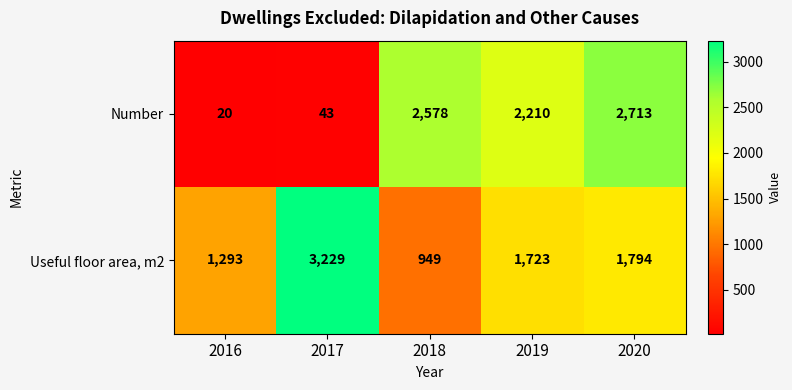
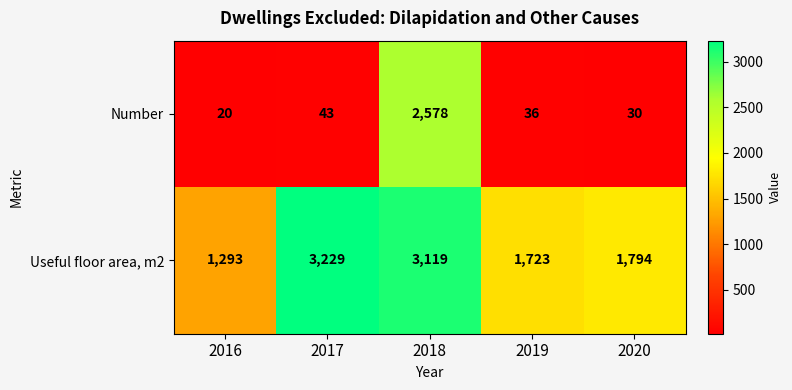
  {
    "Number": {
      "2016": "20",
      "2017": "43",
      "2018": "2,578",
-     "2019": "2,210",
-     "2020": "2,713"
+     "2019": "36",
+     "2020": "30"
    },
    "Useful floor area, m2": {
      "2016": "1,293",
      "2017": "3,229",
-     "2018": "949",
+     "2018": "3,119",
      "2019": "1,723",
      "2020": "1,794"
    }
  }
